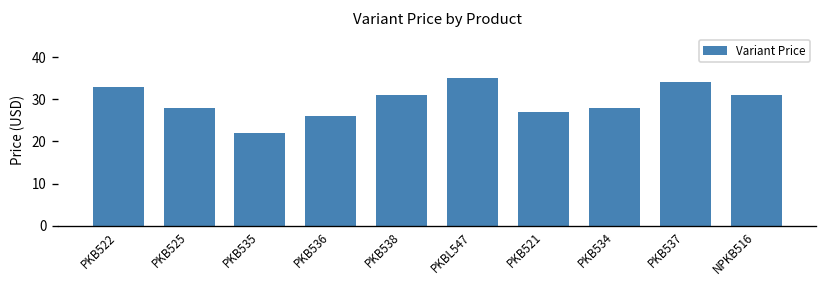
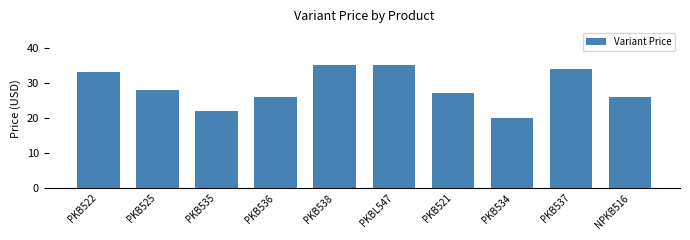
  {
    "PKB522": 33,
    "PKB525": 28,
    "PKB535": 22,
    "PKB536": 26,
-   "PKB538": 31,
+   "PKB538": 35,
    "PKBL547": 35,
    "PKB521": 27,
-   "PKB534": 28,
+   "PKB534": 20,
    "PKB537": 34,
-   "NPKB516": 31
+   "NPKB516": 26
  }
